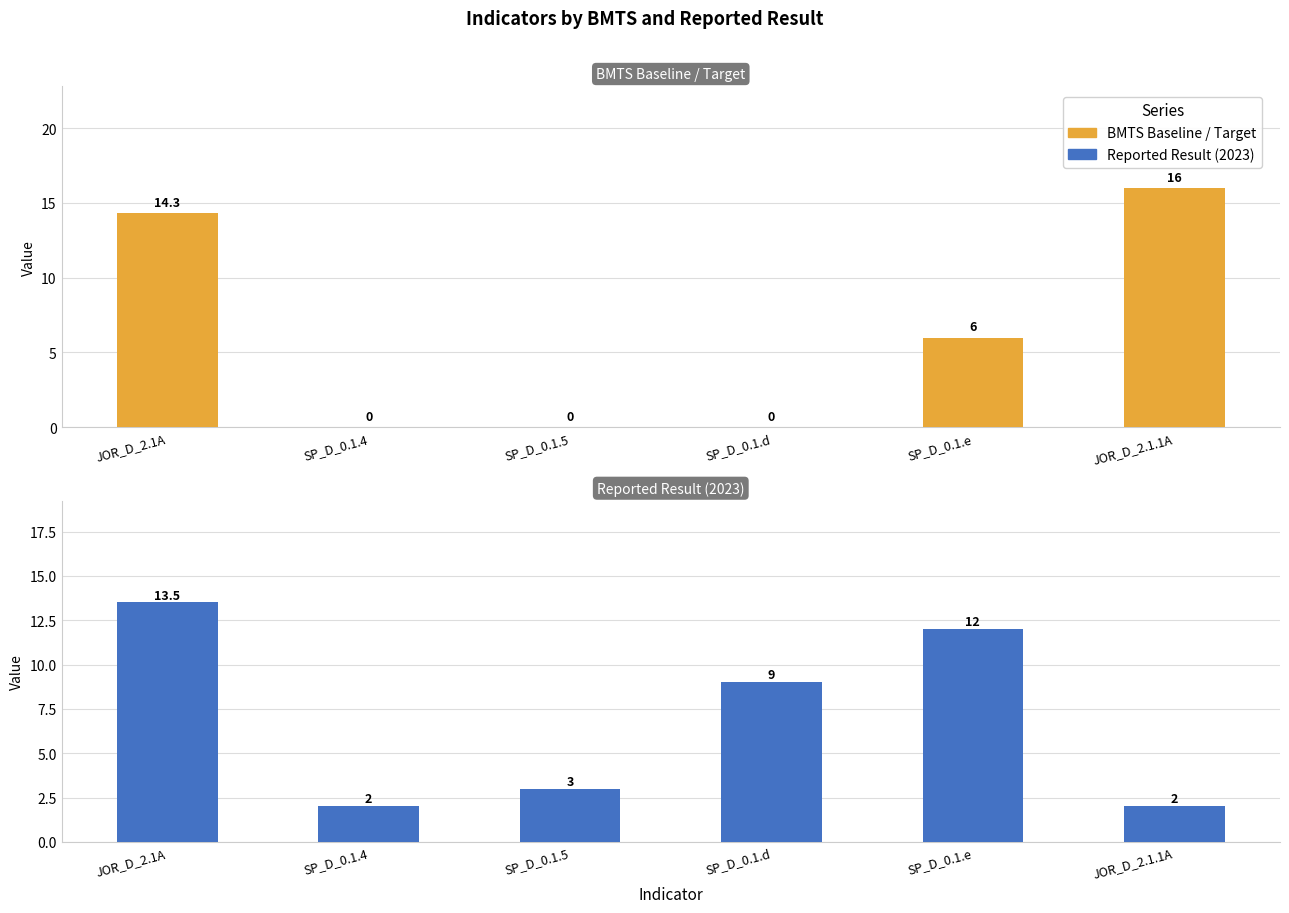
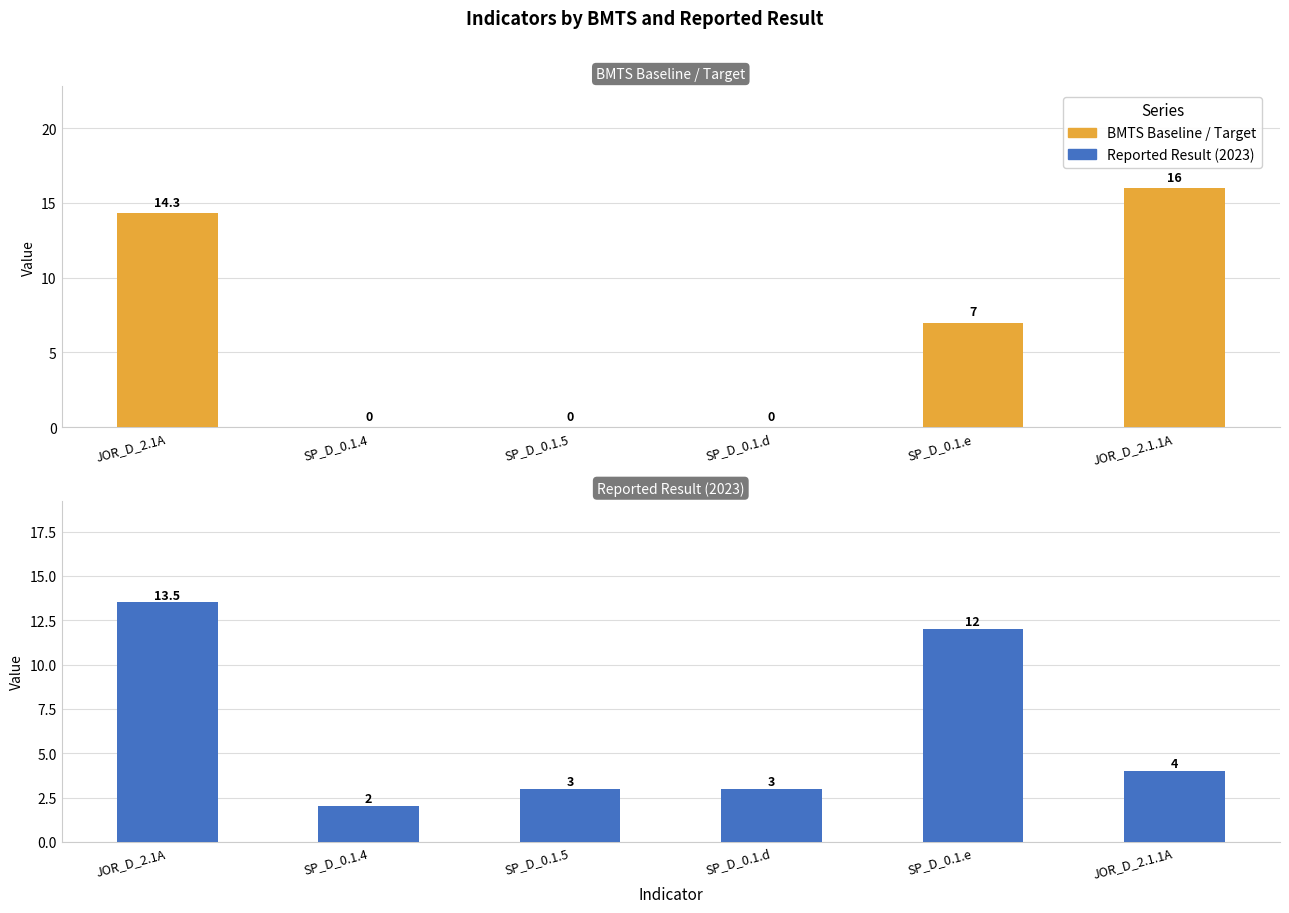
  {
    "BMTS Baseline / Target": {
      "JOR_D_2.1A": 14.3,
      "SP_D_0.1.4": 0,
      "SP_D_0.1.5": 0,
      "SP_D_0.1.d": 0,
-     "SP_D_0.1.e": 6,
+     "SP_D_0.1.e": 7,
      "JOR_D_2.1.1A": 16
    },
    "Reported Result (2023)": {
      "JOR_D_2.1A": 13.5,
      "SP_D_0.1.4": 2,
      "SP_D_0.1.5": 3,
-     "SP_D_0.1.d": 9,
+     "SP_D_0.1.d": 3,
      "SP_D_0.1.e": 12,
-     "JOR_D_2.1.1A": 2
+     "JOR_D_2.1.1A": 4
    }
  }
